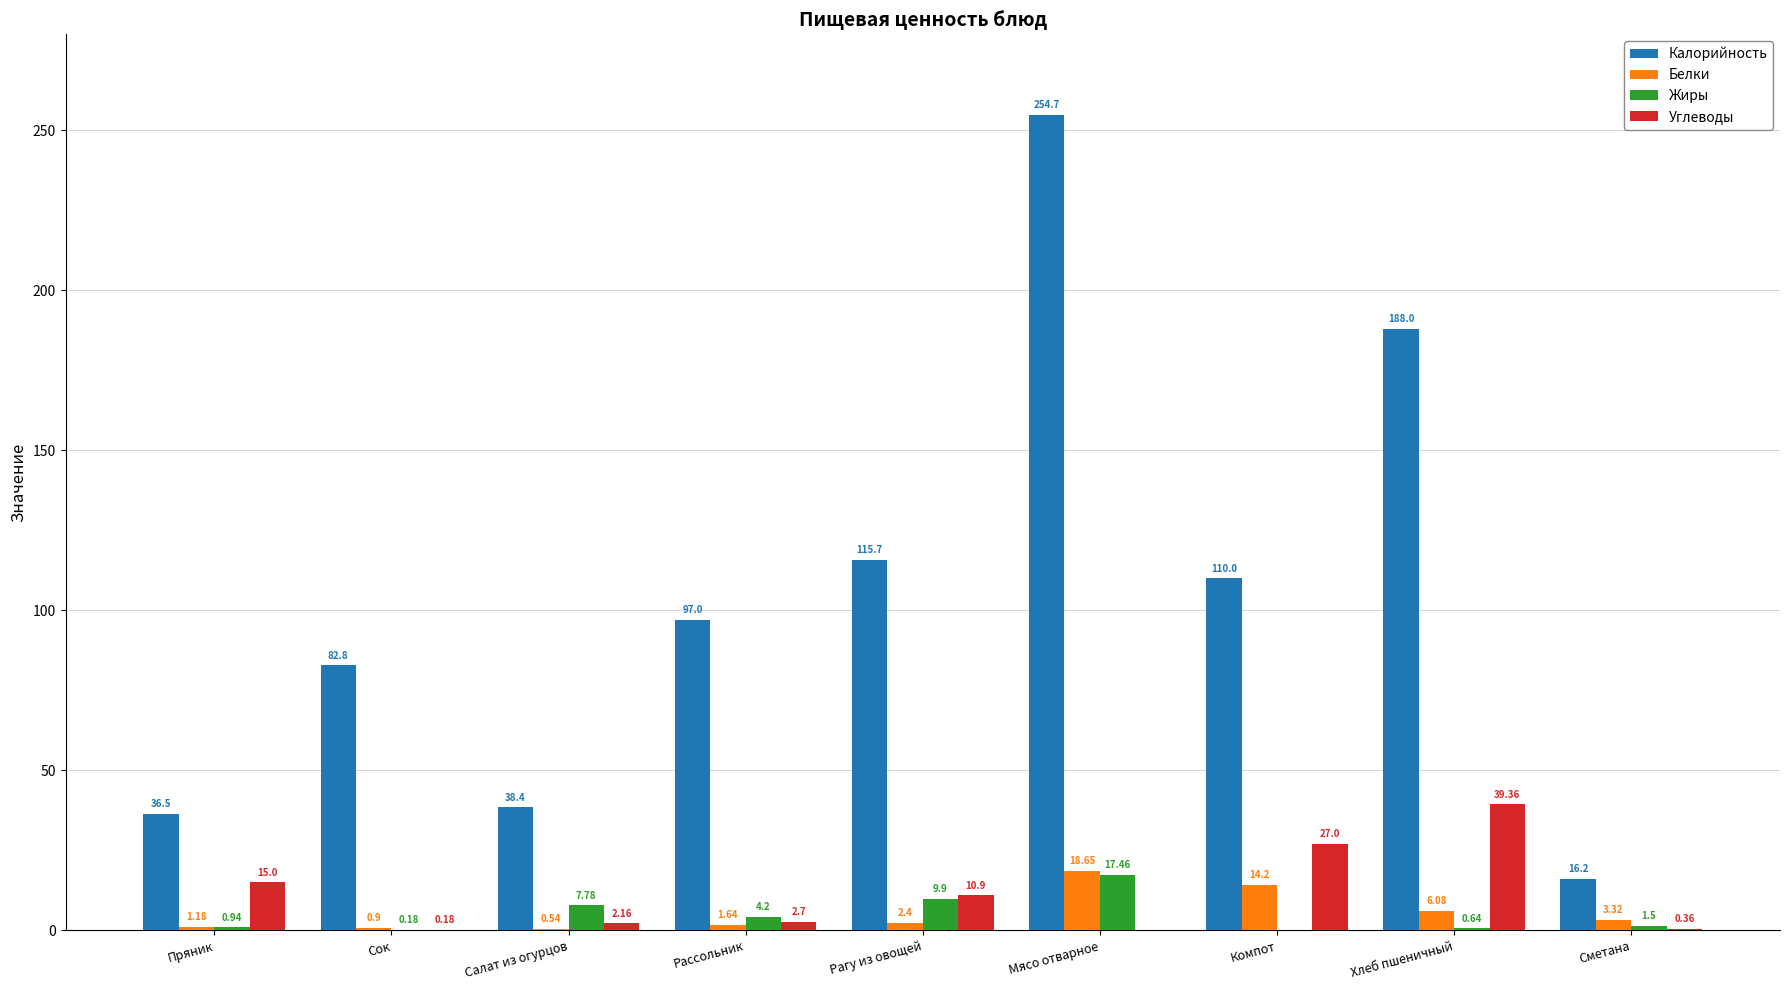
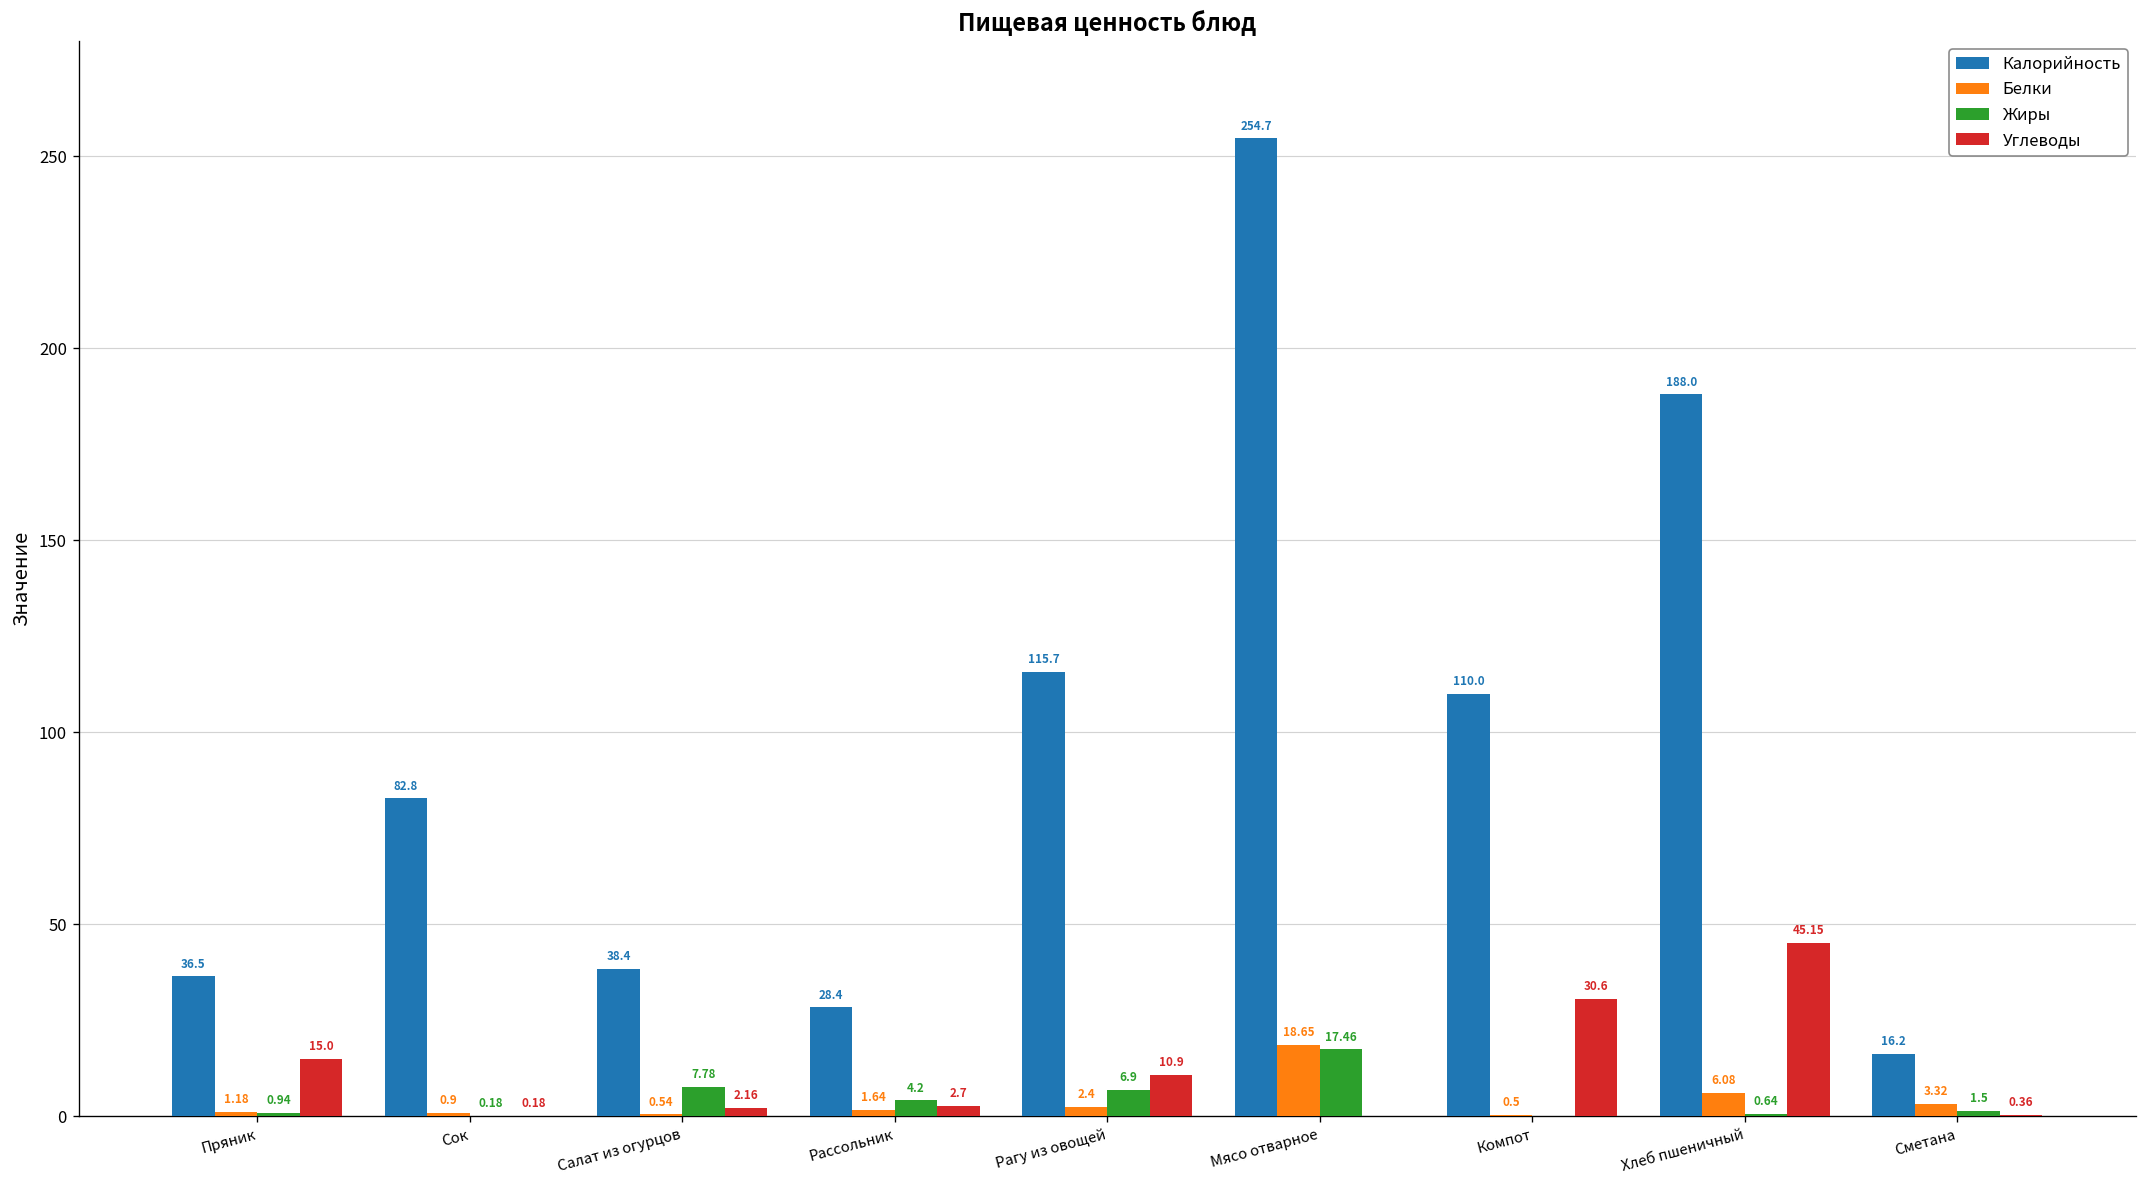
  {
    "Калорийность": {
      "Пряник": 36.5,
      "Сок": 82.8,
      "Салат из огурцов": 38.4,
-     "Рассольник": 97.0,
+     "Рассольник": 28.4,
      "Рагу из овощей": 115.7,
      "Мясо отварное": 254.7,
      "Компот": 110.0,
      "Хлеб пшеничный": 188.0,
      "Сметана": 16.2
    },
    "Белки": {
      "Пряник": 1.18,
      "Сок": 0.9,
      "Салат из огурцов": 0.54,
      "Рассольник": 1.64,
      "Рагу из овощей": 2.4,
      "Мясо отварное": 18.65,
-     "Компот": 14.2,
+     "Компот": 0.5,
      "Хлеб пшеничный": 6.08,
      "Сметана": 3.32
    },
    "Жиры": {
      "Пряник": 0.94,
      "Сок": 0.18,
      "Салат из огурцов": 7.78,
      "Рассольник": 4.2,
-     "Рагу из овощей": 9.9,
+     "Рагу из овощей": 6.9,
      "Мясо отварное": 17.46,
      "Хлеб пшеничный": 0.64,
      "Сметана": 1.5
    },
    "Углеводы": {
      "Пряник": 15.0,
      "Сок": 0.18,
      "Салат из огурцов": 2.16,
      "Рассольник": 2.7,
      "Рагу из овощей": 10.9,
-     "Компот": 27.0,
-     "Хлеб пшеничный": 39.36,
+     "Компот": 30.6,
+     "Хлеб пшеничный": 45.15,
      "Сметана": 0.36
    }
  }
